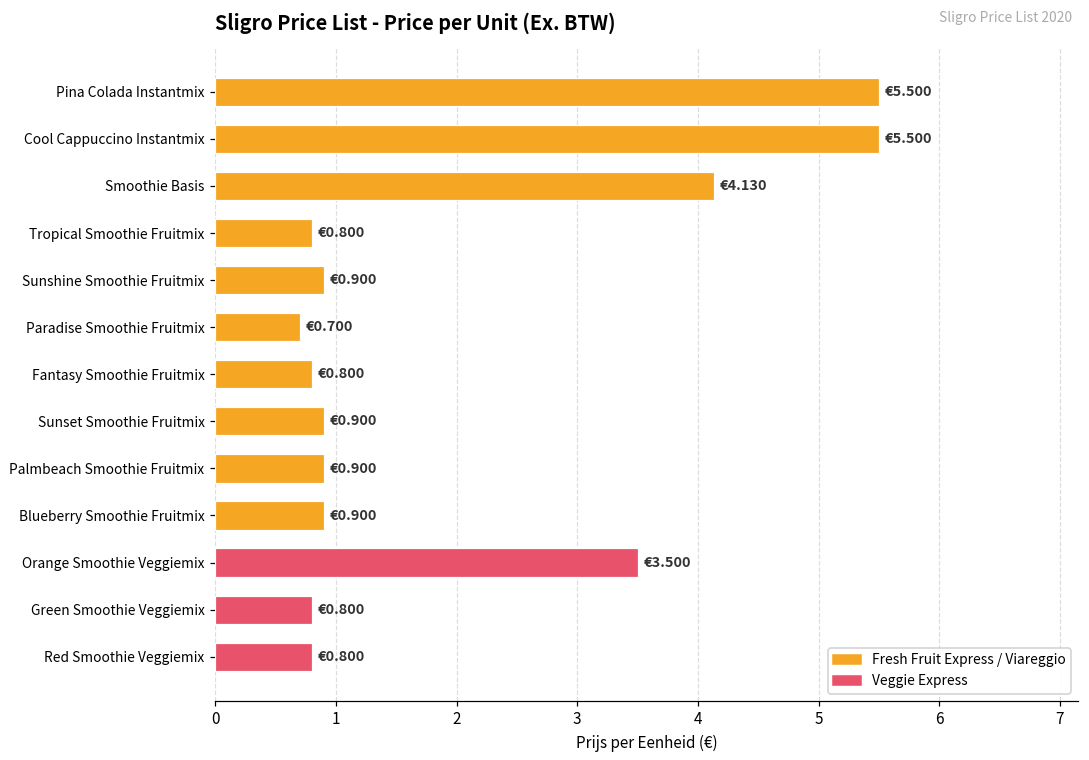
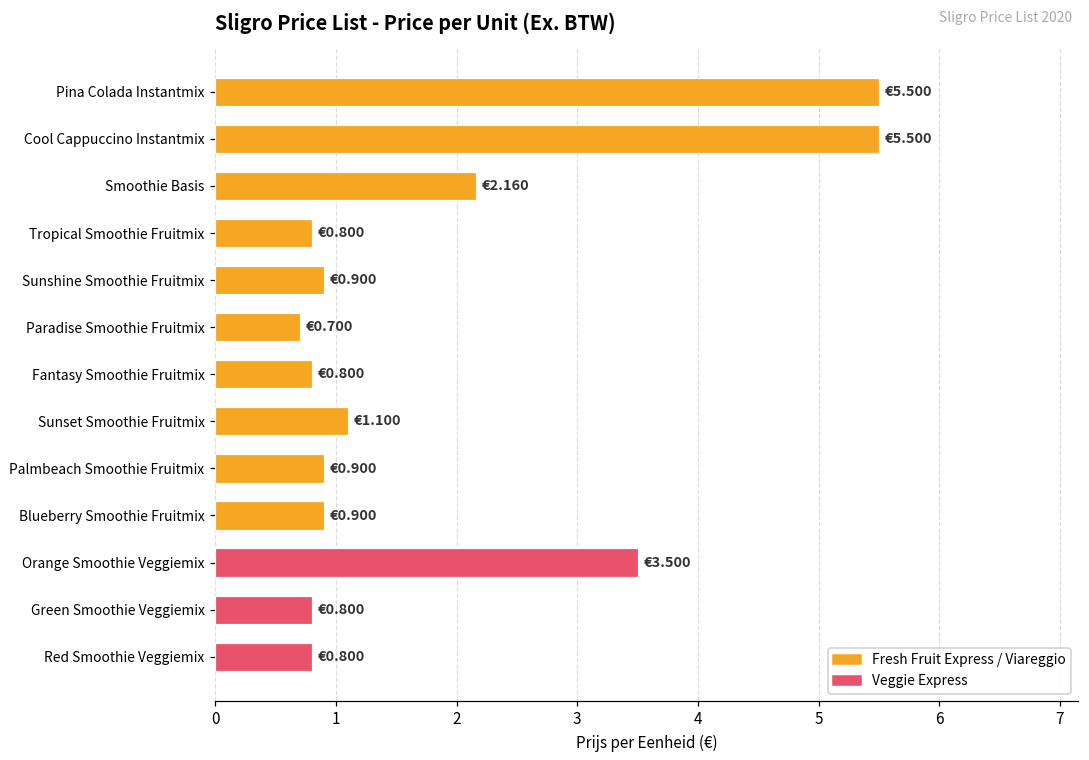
  {
    "Pina Colada Instantmix": "€5.500",
    "Cool Cappuccino Instantmix": "€5.500",
-   "Smoothie Basis": "€4.130",
+   "Smoothie Basis": "€2.160",
    "Tropical Smoothie Fruitmix": "€0.800",
    "Sunshine Smoothie Fruitmix": "€0.900",
    "Paradise Smoothie Fruitmix": "€0.700",
    "Fantasy Smoothie Fruitmix": "€0.800",
-   "Sunset Smoothie Fruitmix": "€0.900",
+   "Sunset Smoothie Fruitmix": "€1.100",
    "Palmbeach Smoothie Fruitmix": "€0.900",
    "Blueberry Smoothie Fruitmix": "€0.900",
    "Orange Smoothie Veggiemix": "€3.500",
    "Green Smoothie Veggiemix": "€0.800",
    "Red Smoothie Veggiemix": "€0.800"
  }
